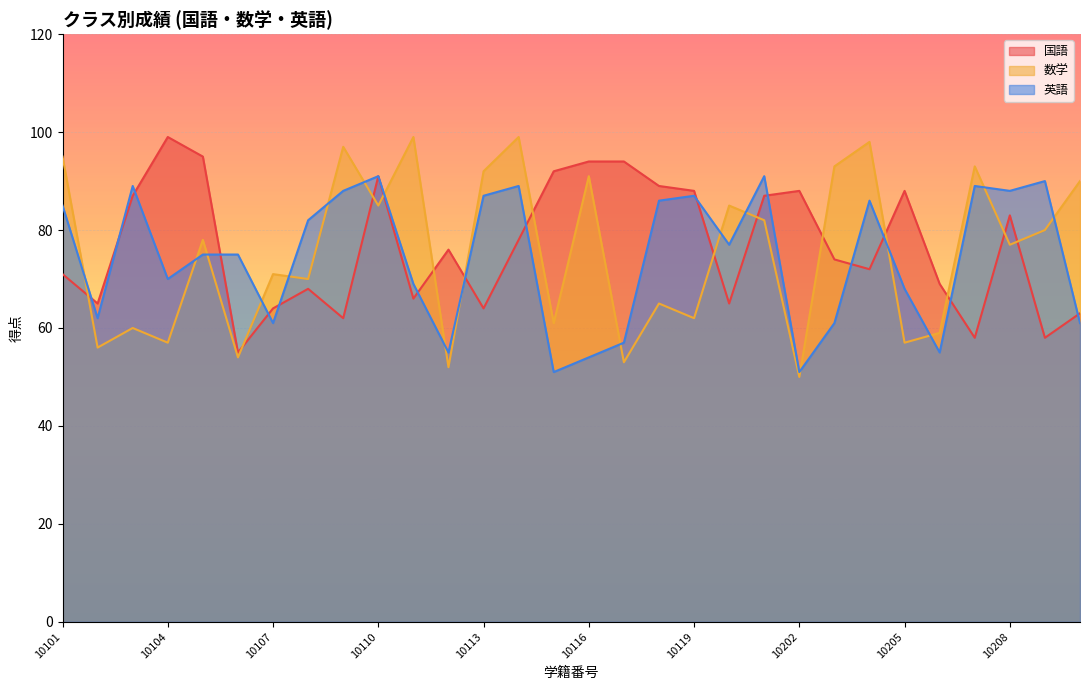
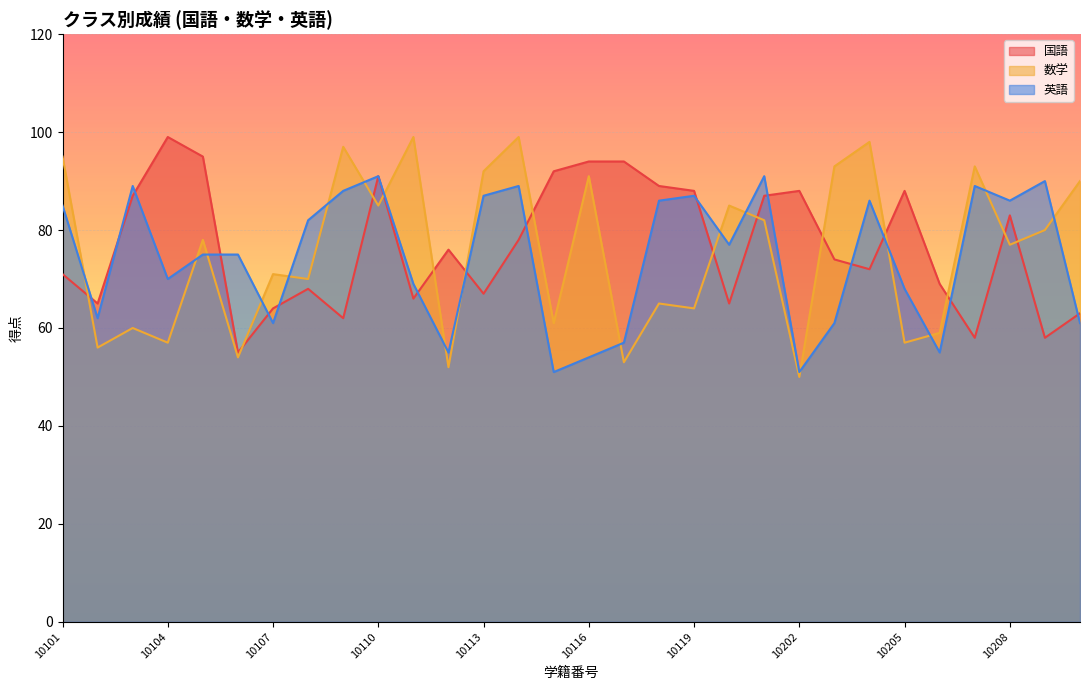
  {
    "国語": {
      "10101": 71,
      "10104": 99,
      "10107": 64,
-     "10113": 64,
+     "10113": 67,
      "10116": 94,
      "10119": 88,
      "10202": 88,
      "10205": 88,
      "10208": 83
    },
    "数学": {
      "10101": 95,
      "10104": 57,
      "10107": 71,
      "10110": 85,
      "10113": 92,
      "10116": 91,
-     "10119": 62,
+     "10119": 64,
      "10202": 50,
      "10205": 57,
      "10208": 77
    },
    "英語": {
      "10101": 85,
      "10104": 70,
      "10107": 61,
      "10113": 87,
      "10116": 54,
      "10119": 87,
      "10202": 51,
      "10205": 68,
-     "10208": 88
+     "10208": 86
    }
  }
